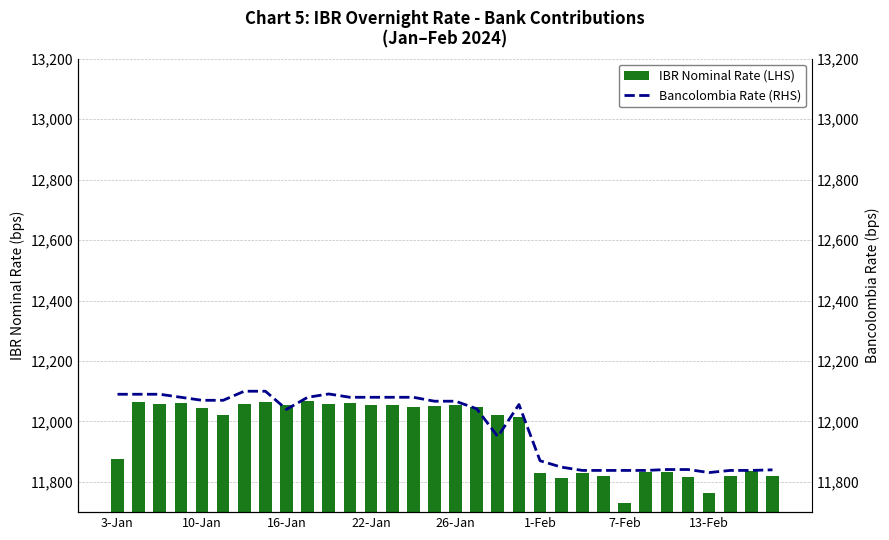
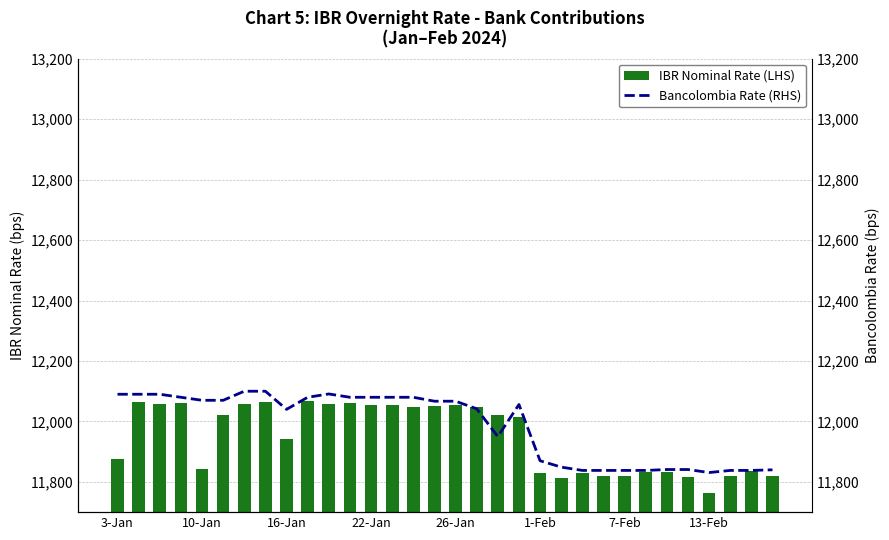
  {
    "IBR Nominal Rate (LHS)": {
      "3-Jan": "11,880",
-     "10-Jan": "12,050",
-     "16-Jan": "12,060",
+     "10-Jan": "11,840",
+     "16-Jan": "11,940",
      "22-Jan": "12,060",
      "26-Jan": "12,060",
      "1-Feb": "11,830",
-     "7-Feb": "11,730",
+     "7-Feb": "11,820",
      "13-Feb": "11,760"
    },
    "Bancolombia Rate (RHS)": {
      "3-Jan": "12,090",
      "10-Jan": "12,070",
      "16-Jan": "12,040",
      "22-Jan": "12,080",
      "26-Jan": "12,070",
      "1-Feb": "11,870",
      "7-Feb": "11,840",
      "13-Feb": "11,830"
    }
  }
